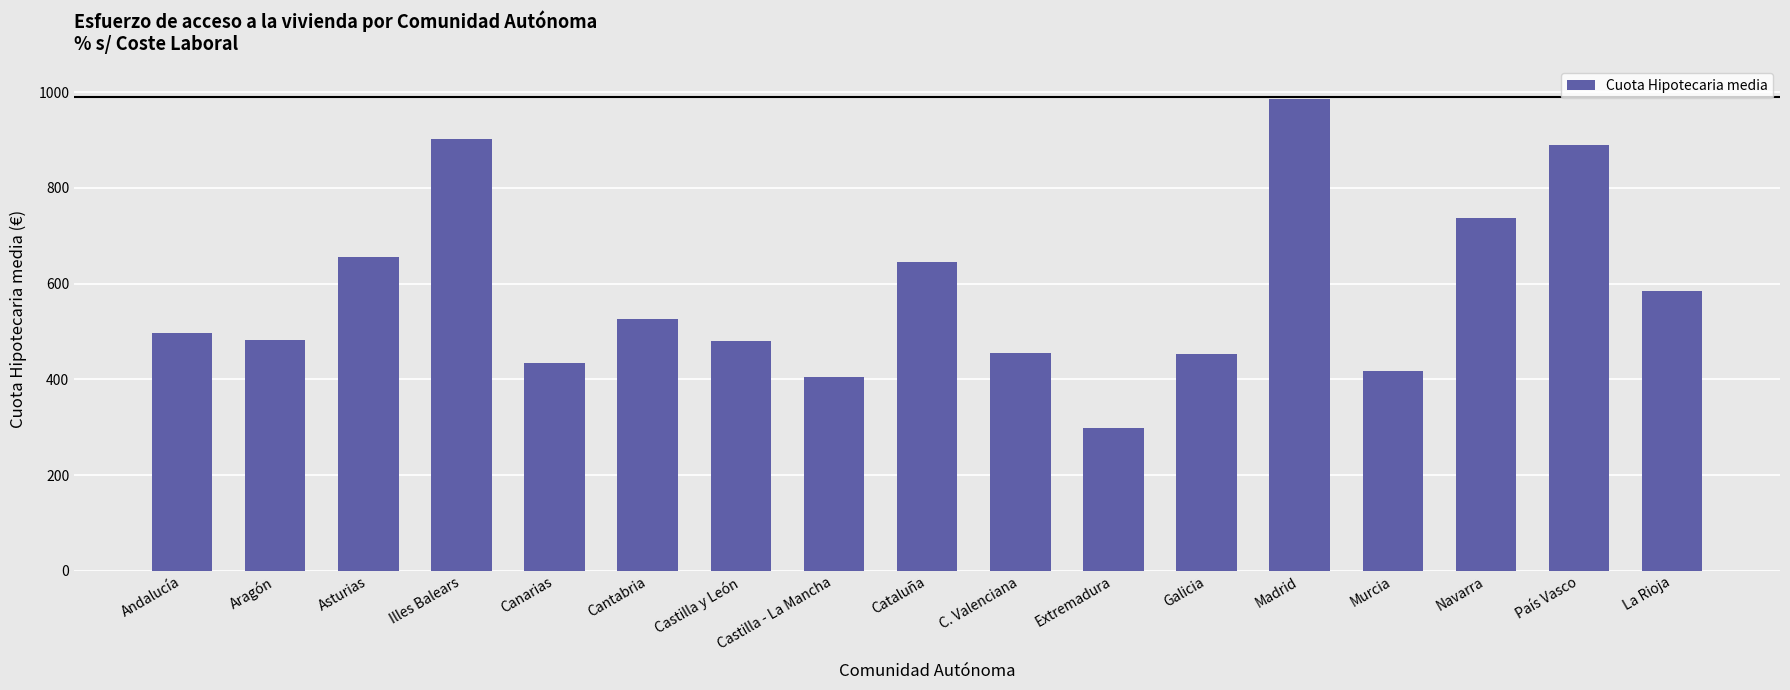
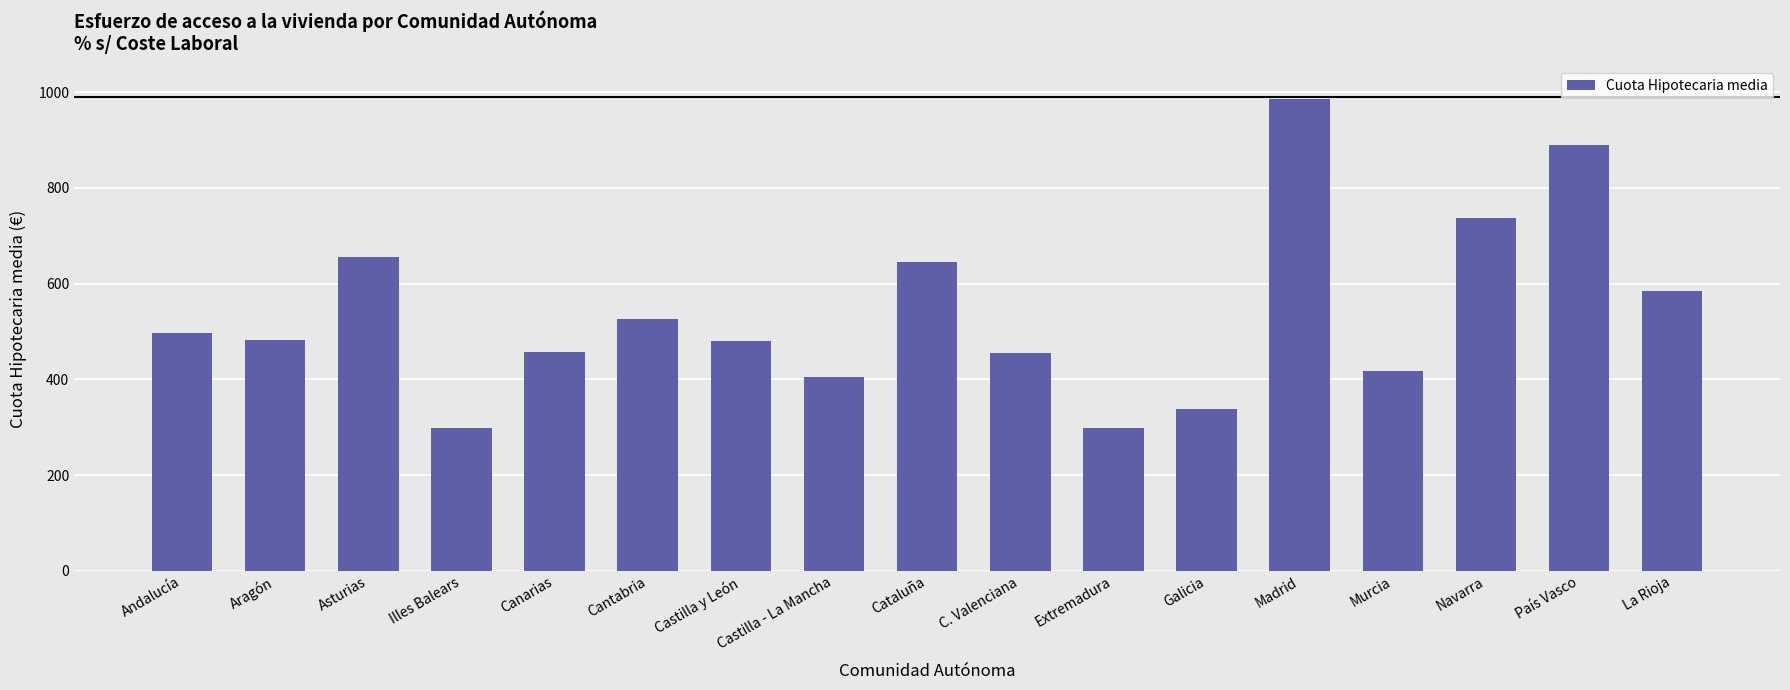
  {
    "Andalucía": 500,
    "Aragón": 480,
    "Asturias": 660,
-   "Illes Balears": 900,
-   "Canarias": 430,
+   "Illes Balears": 300,
+   "Canarias": 460,
    "Cantabria": 530,
    "Castilla y León": 480,
    "Castilla - La Mancha": 400,
    "Cataluña": 650,
    "C. Valenciana": 450,
    "Extremadura": 300,
-   "Galicia": 450,
+   "Galicia": 340,
    "Madrid": 990,
    "Murcia": 420,
    "Navarra": 740,
    "País Vasco": 890,
    "La Rioja": 590
  }
